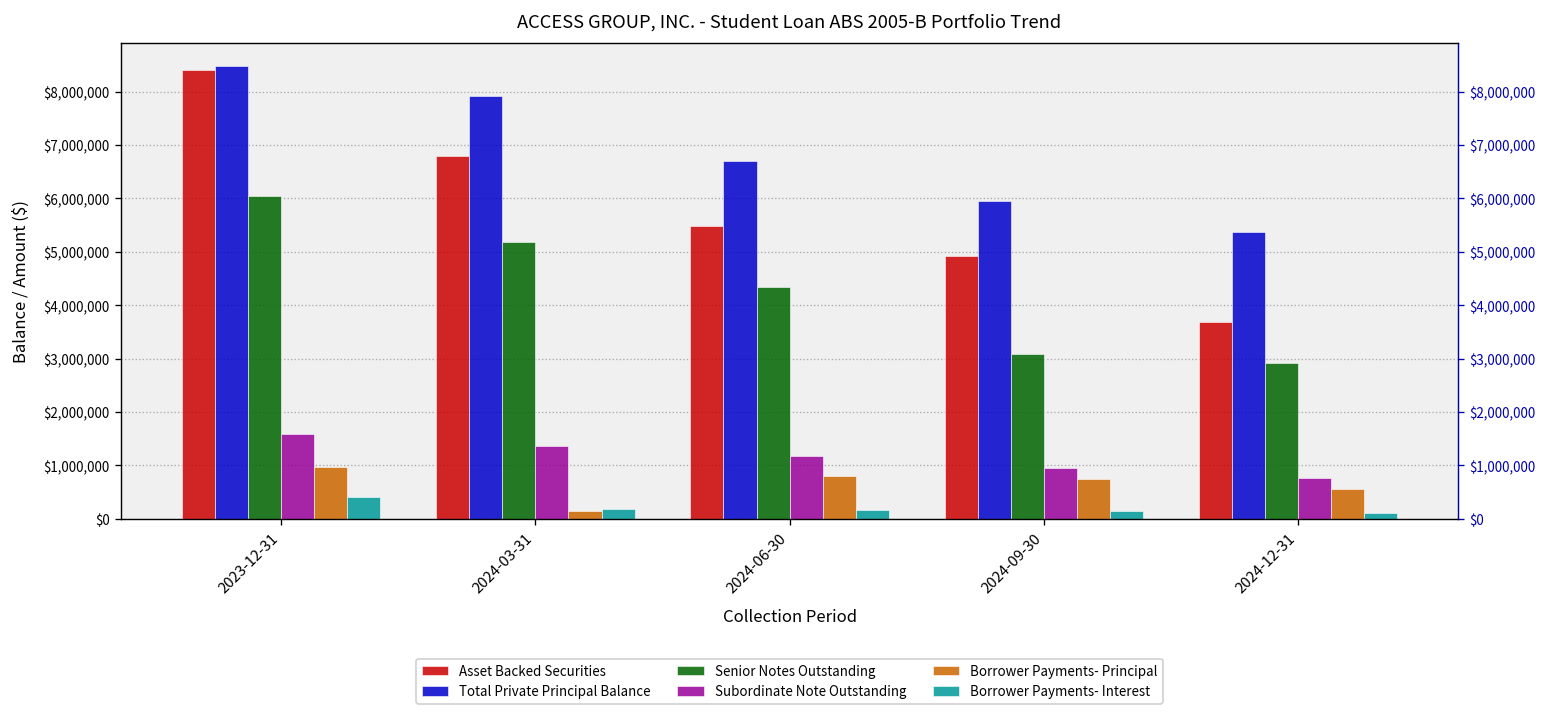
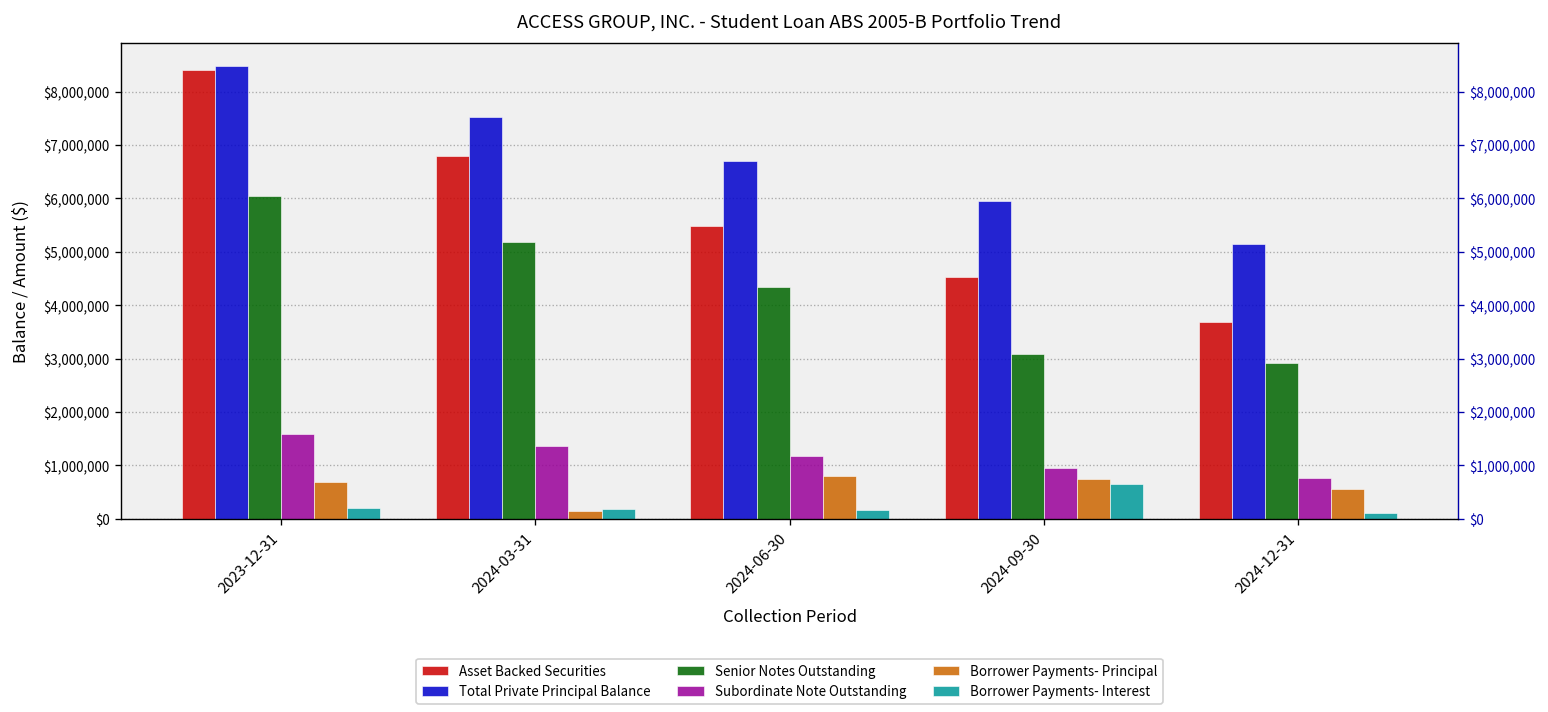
  {
    "Asset Backed Securities": {
      "2023-12-31": "$8,400,000",
      "2024-03-31": "$6,800,000",
      "2024-06-30": "$5,500,000",
-     "2024-09-30": "$4,900,000",
+     "2024-09-30": "$4,500,000",
      "2024-12-31": "$3,700,000"
    },
    "Total Private Principal Balance": {
      "2023-12-31": "$8,500,000",
-     "2024-03-31": "$7,900,000",
+     "2024-03-31": "$7,500,000",
      "2024-06-30": "$6,700,000",
      "2024-09-30": "$6,000,000",
-     "2024-12-31": "$5,400,000"
+     "2024-12-31": "$5,100,000"
    },
    "Senior Notes Outstanding": {
      "2023-12-31": "$6,000,000",
      "2024-03-31": "$5,200,000",
      "2024-06-30": "$4,300,000",
      "2024-09-30": "$3,100,000",
      "2024-12-31": "$2,900,000"
    },
    "Subordinate Note Outstanding": {
      "2023-12-31": "$1,600,000",
      "2024-03-31": "$1,400,000",
      "2024-06-30": "$1,200,000",
      "2024-09-30": "$900,000",
      "2024-12-31": "$800,000"
    },
    "Borrower Payments- Principal": {
-     "2023-12-31": "$1,000,000",
+     "2023-12-31": "$700,000",
      "2024-03-31": "$200,000",
      "2024-06-30": "$800,000",
      "2024-09-30": "$700,000",
      "2024-12-31": "$600,000"
    },
    "Borrower Payments- Interest": {
-     "2023-12-31": "$400,000",
+     "2023-12-31": "$200,000",
      "2024-03-31": "$200,000",
      "2024-06-30": "$200,000",
-     "2024-09-30": "$100,000",
+     "2024-09-30": "$700,000",
      "2024-12-31": "$100,000"
    }
  }
